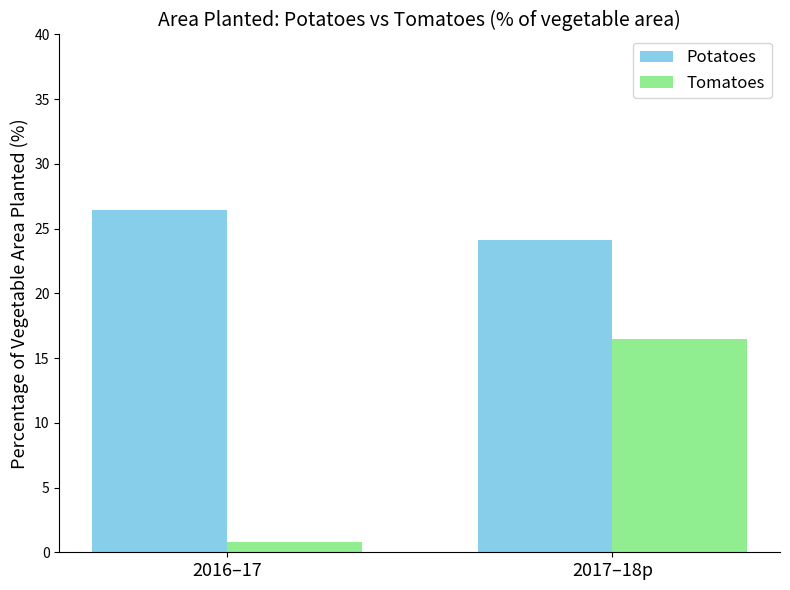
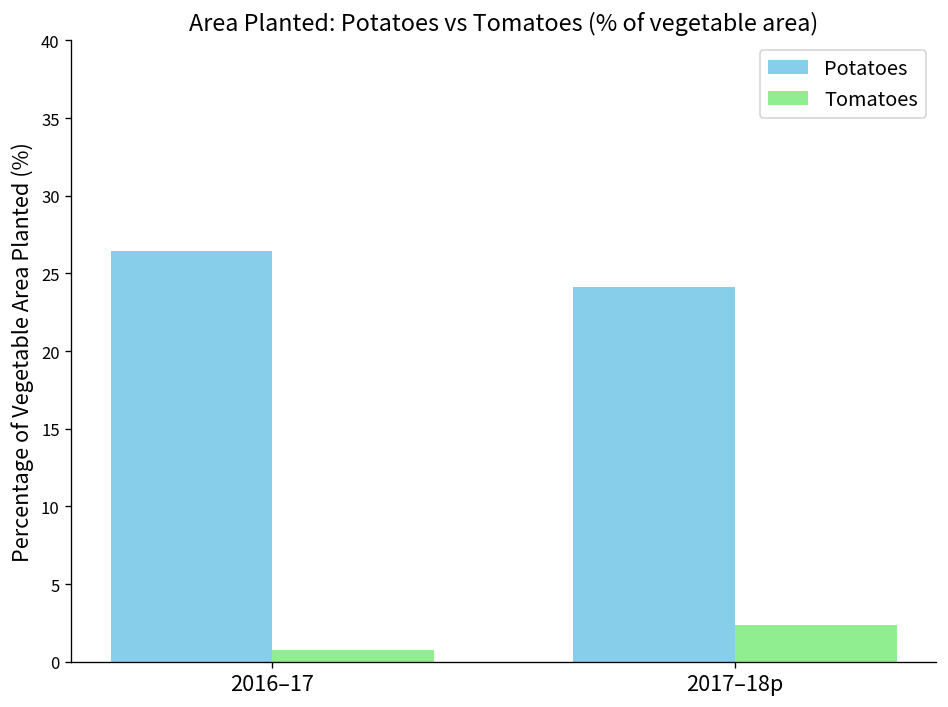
  {
    "Potatoes": {
      "2016–17": 26.4,
      "2017–18p": 24.1
    },
    "Tomatoes": {
      "2016–17": 0.8,
-     "2017–18p": 16.5
+     "2017–18p": 2.4
    }
  }
